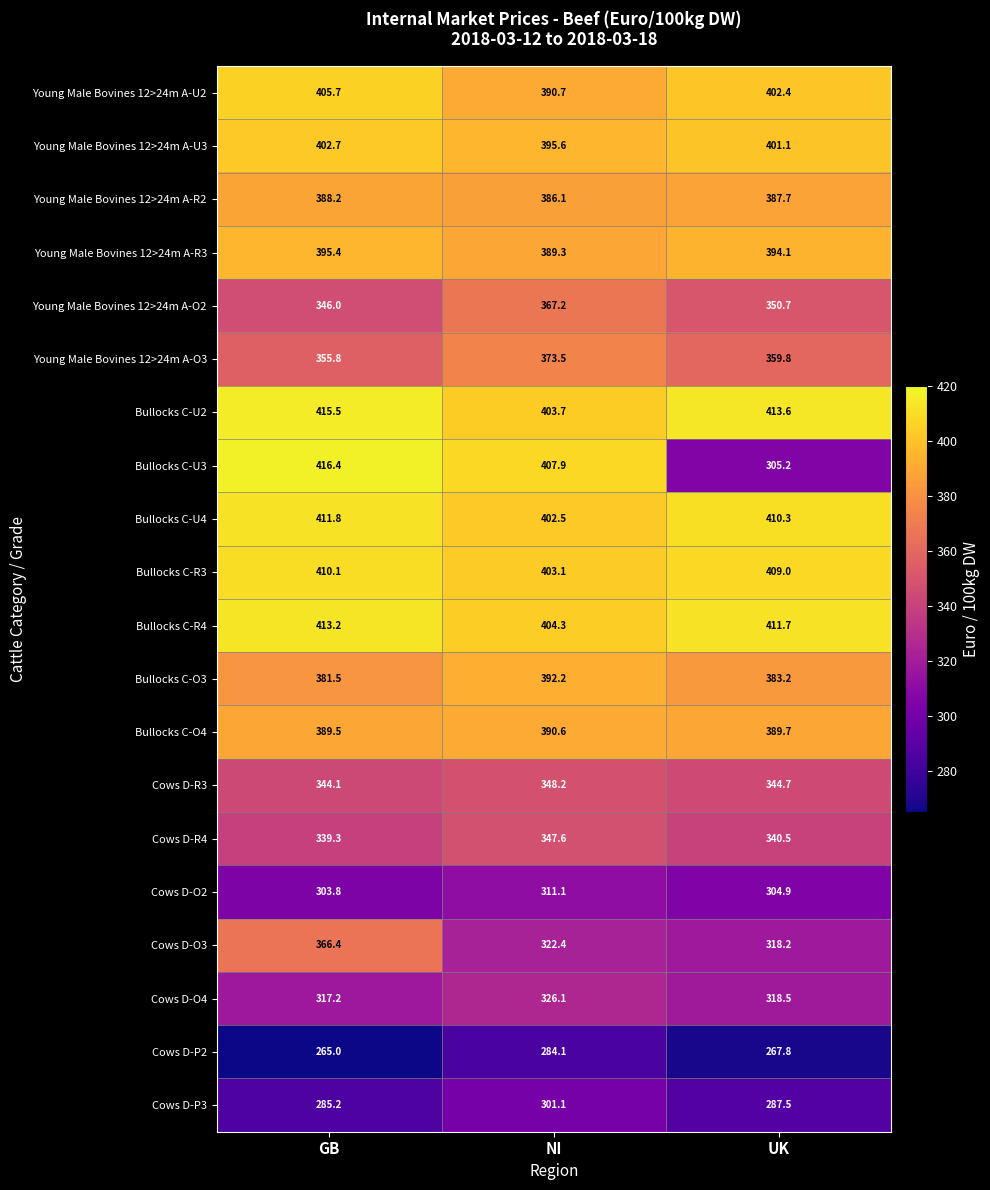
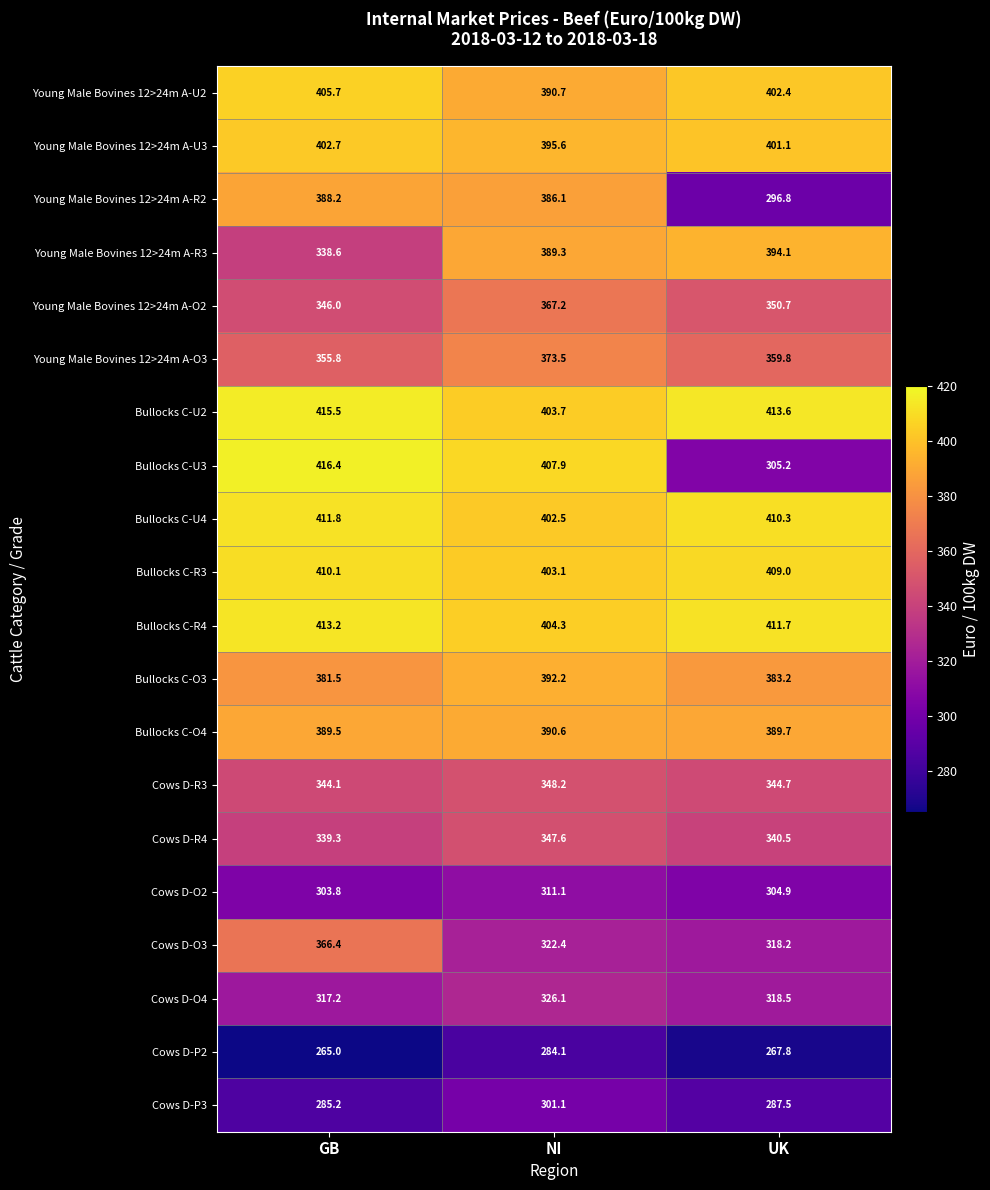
  {
    "Young Male Bovines 12>24m A-U2": {
      "GB": 405.7,
      "NI": 390.7,
      "UK": 402.4
    },
    "Young Male Bovines 12>24m A-U3": {
      "GB": 402.7,
      "NI": 395.6,
      "UK": 401.1
    },
    "Young Male Bovines 12>24m A-R2": {
      "GB": 388.2,
      "NI": 386.1,
-     "UK": 387.7
+     "UK": 296.8
    },
    "Young Male Bovines 12>24m A-R3": {
-     "GB": 395.4,
+     "GB": 338.6,
      "NI": 389.3,
      "UK": 394.1
    },
    "Young Male Bovines 12>24m A-O2": {
      "GB": 346.0,
      "NI": 367.2,
      "UK": 350.7
    },
    "Young Male Bovines 12>24m A-O3": {
      "GB": 355.8,
      "NI": 373.5,
      "UK": 359.8
    },
    "Bullocks C-U2": {
      "GB": 415.5,
      "NI": 403.7,
      "UK": 413.6
    },
    "Bullocks C-U3": {
      "GB": 416.4,
      "NI": 407.9,
      "UK": 305.2
    },
    "Bullocks C-U4": {
      "GB": 411.8,
      "NI": 402.5,
      "UK": 410.3
    },
    "Bullocks C-R3": {
      "GB": 410.1,
      "NI": 403.1,
      "UK": 409.0
    },
    "Bullocks C-R4": {
      "GB": 413.2,
      "NI": 404.3,
      "UK": 411.7
    },
    "Bullocks C-O3": {
      "GB": 381.5,
      "NI": 392.2,
      "UK": 383.2
    },
    "Bullocks C-O4": {
      "GB": 389.5,
      "NI": 390.6,
      "UK": 389.7
    },
    "Cows D-R3": {
      "GB": 344.1,
      "NI": 348.2,
      "UK": 344.7
    },
    "Cows D-R4": {
      "GB": 339.3,
      "NI": 347.6,
      "UK": 340.5
    },
    "Cows D-O2": {
      "GB": 303.8,
      "NI": 311.1,
      "UK": 304.9
    },
    "Cows D-O3": {
      "GB": 366.4,
      "NI": 322.4,
      "UK": 318.2
    },
    "Cows D-O4": {
      "GB": 317.2,
      "NI": 326.1,
      "UK": 318.5
    },
    "Cows D-P2": {
      "GB": 265.0,
      "NI": 284.1,
      "UK": 267.8
    },
    "Cows D-P3": {
      "GB": 285.2,
      "NI": 301.1,
      "UK": 287.5
    }
  }
